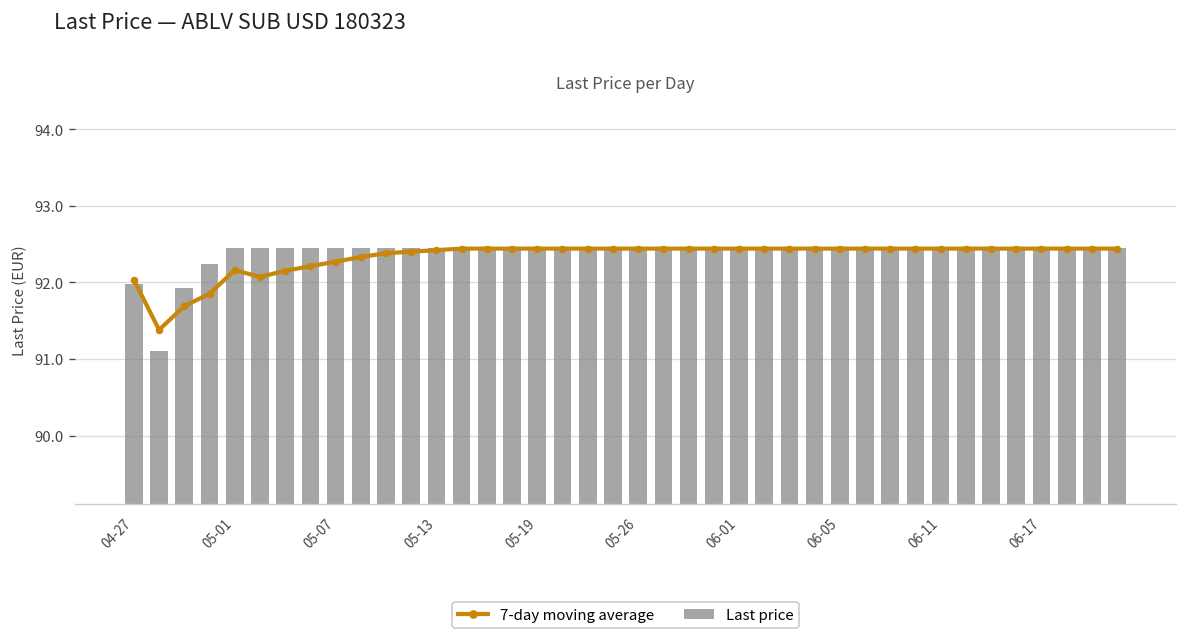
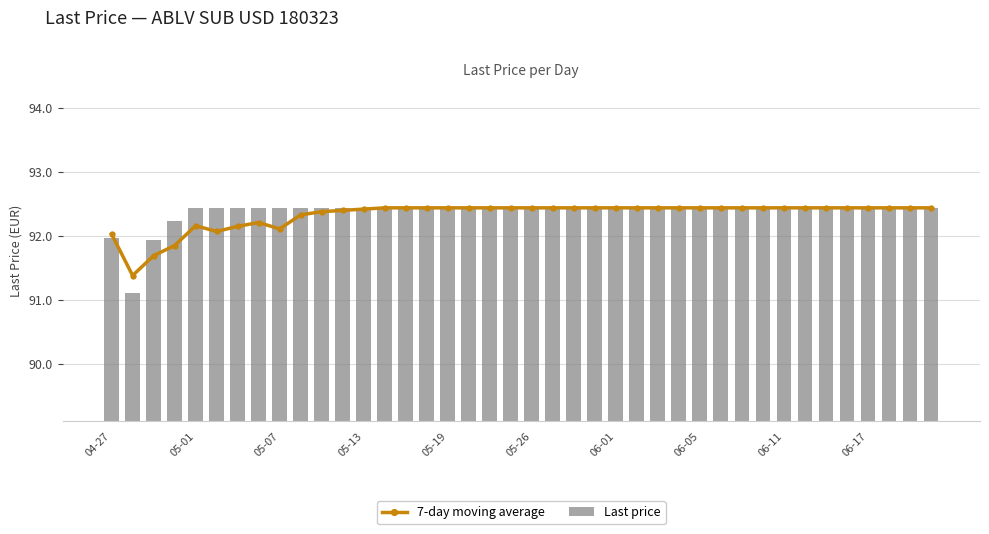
  {
    "7-day moving average": {
      "04-27": 92.0,
      "05-01": 92.2,
-     "05-07": 92.3,
+     "05-07": 92.1,
      "05-13": 92.4,
      "05-19": 92.4,
      "05-26": 92.4,
      "06-01": 92.4,
      "06-05": 92.4,
      "06-11": 92.4,
      "06-17": 92.4
    },
    "Last price": {
      "04-27": 92.0,
      "05-01": 92.4,
      "05-07": 92.4,
      "05-13": 92.4,
      "05-19": 92.4,
      "05-26": 92.4,
      "06-01": 92.4,
      "06-05": 92.4,
      "06-11": 92.4,
      "06-17": 92.4
    }
  }
